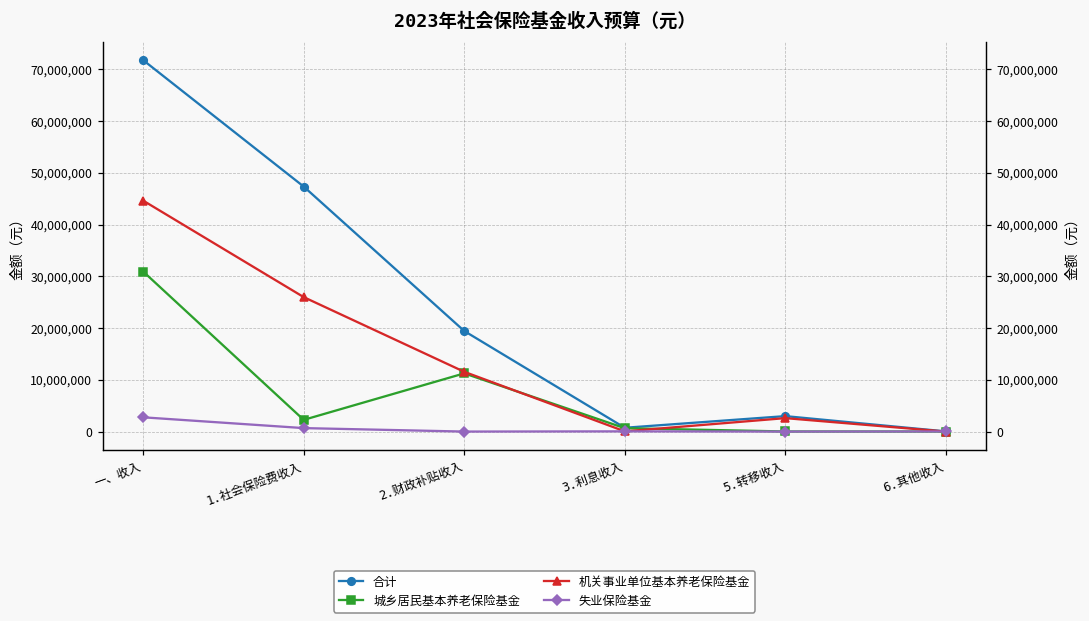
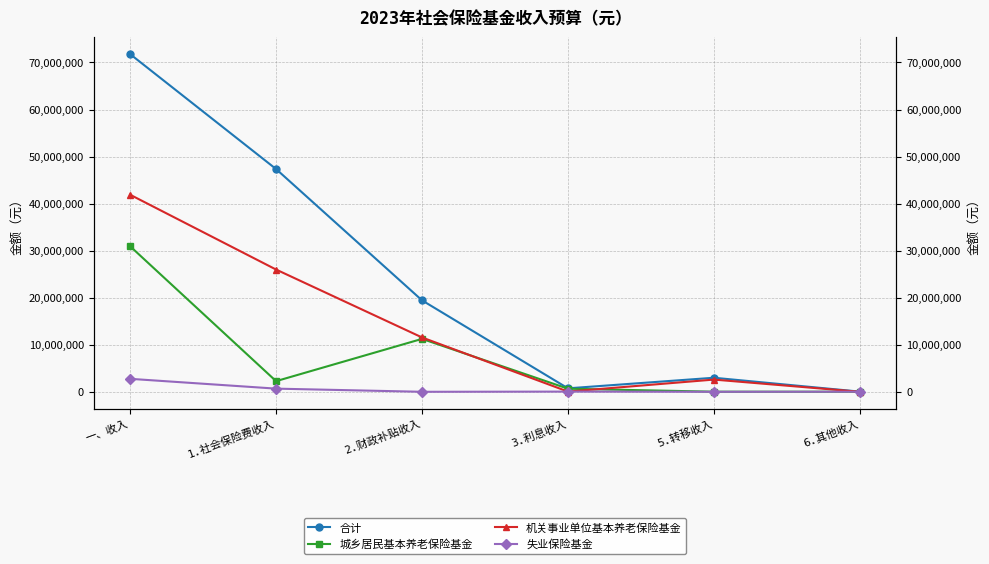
  {
    "合计": {
      "一、收入": "72,000,000",
      "1.社会保险费收入": "47,000,000",
      "2.财政补贴收入": "19,000,000"
    },
    "城乡居民基本养老保险基金": {
      "一、收入": "31,000,000",
      "1.社会保险费收入": "2,000,000"
    },
    "机关事业单位基本养老保险基金": {
-     "一、收入": "45,000,000",
+     "一、收入": "42,000,000",
      "1.社会保险费收入": "26,000,000"
    },
    "失业保险基金": {
      "一、收入": "3,000,000",
      "1.社会保险费收入": "1,000,000",
      "2.财政补贴收入": "0"
    }
  }
